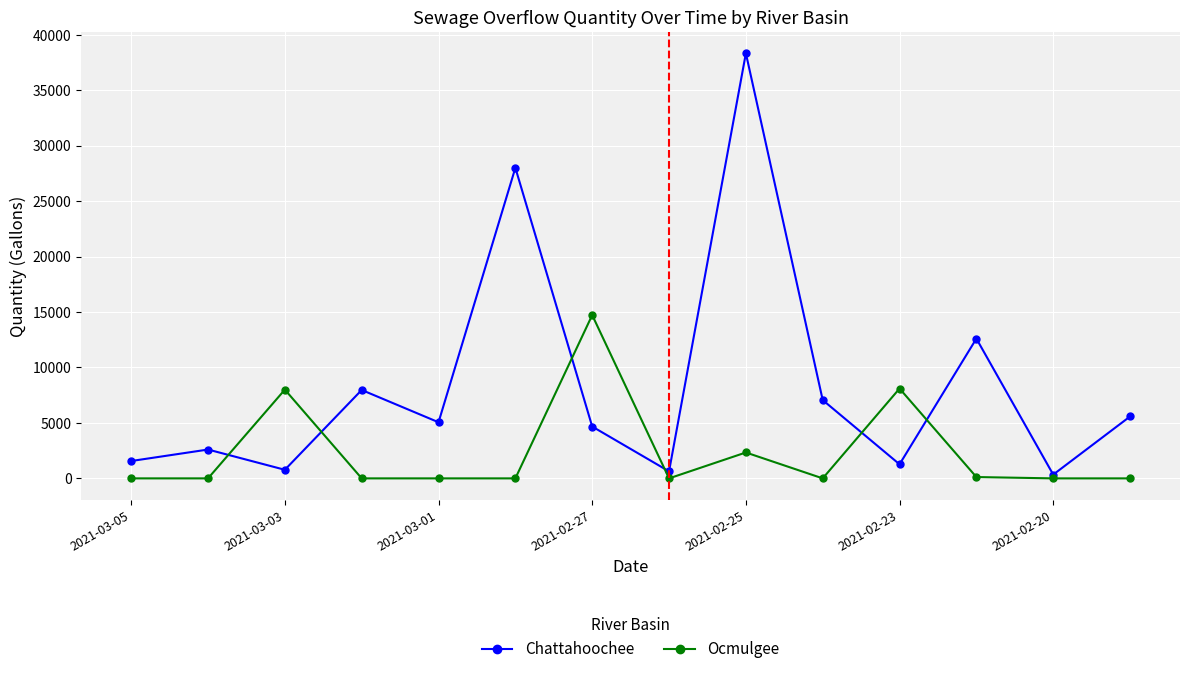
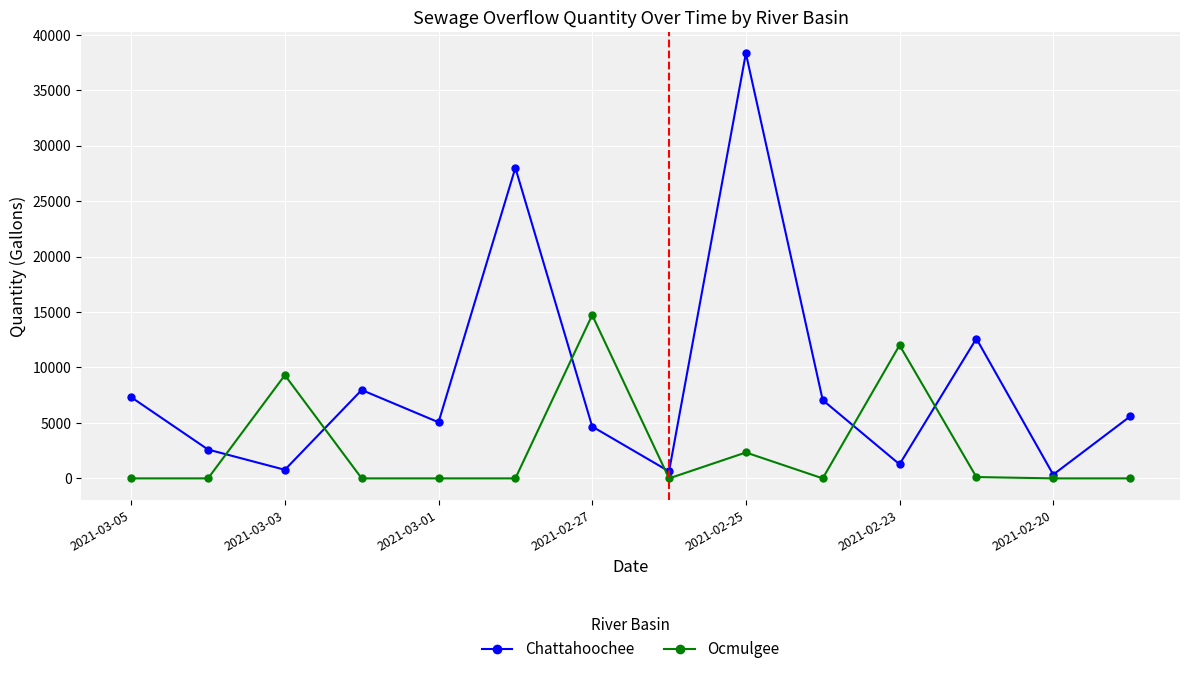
  {
    "Chattahoochee": {
-     "2021-03-05": 1600,
+     "2021-03-05": 7300,
      "2021-03-03": 800,
      "2021-03-01": 5100,
      "2021-02-27": 4700,
      "2021-02-25": 38300,
      "2021-02-23": 1300,
      "2021-02-20": 300
    },
    "Ocmulgee": {
      "2021-03-05": 0,
-     "2021-03-03": 8000,
+     "2021-03-03": 9300,
      "2021-03-01": 0,
      "2021-02-27": 14700,
      "2021-02-25": 2300,
-     "2021-02-23": 8100,
+     "2021-02-23": 12000,
      "2021-02-20": 0
    }
  }
